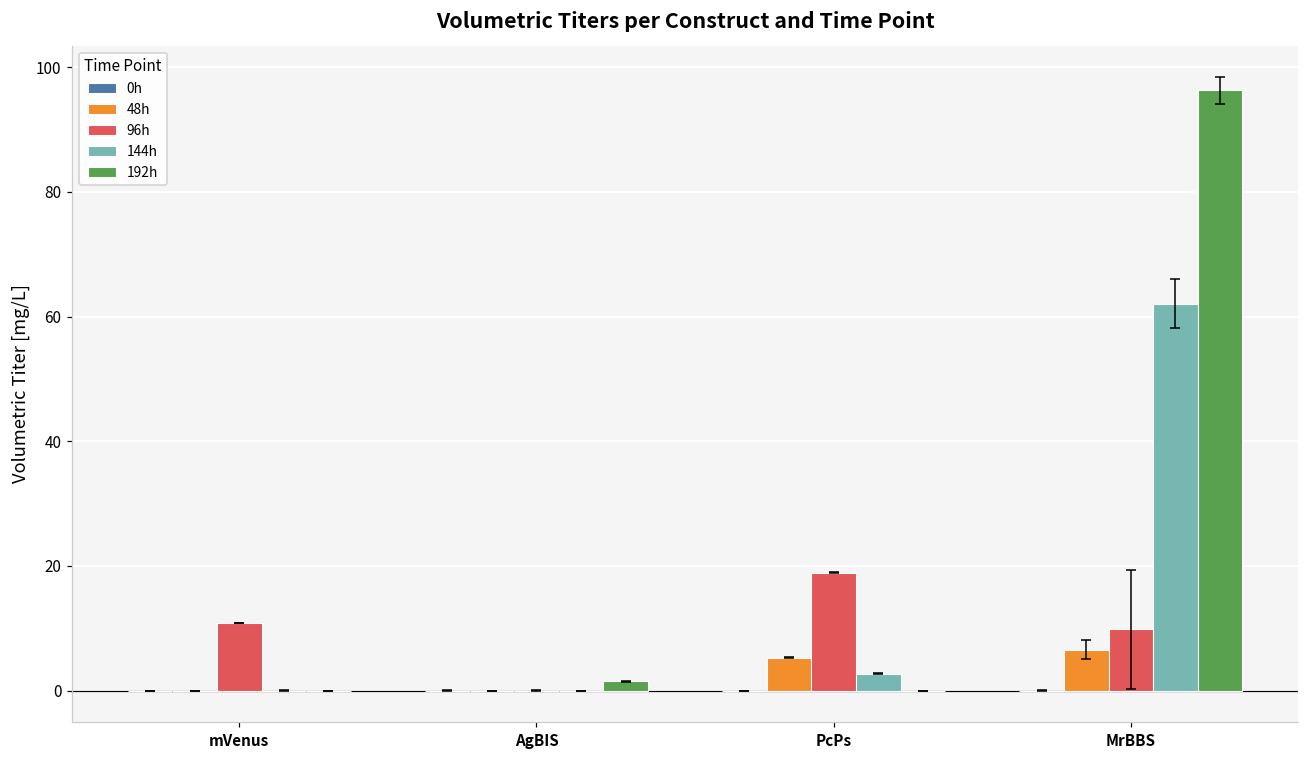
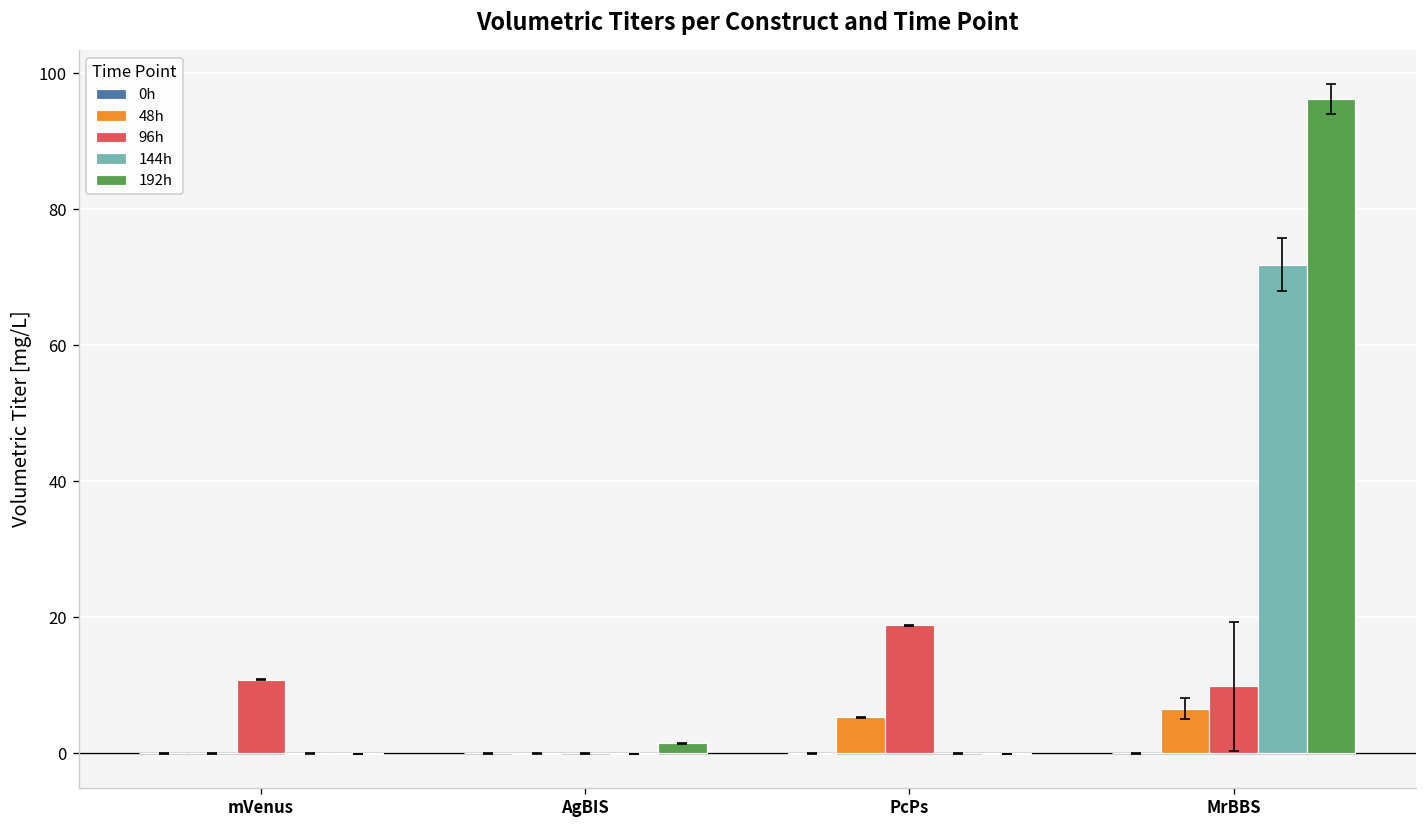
  {
    "48h": {
      "PcPs": 5,
      "MrBBS": 7
    },
    "96h": {
      "mVenus": 11,
      "PcPs": 19,
      "MrBBS": 10
    },
    "144h": {
-     "PcPs": 3,
-     "MrBBS": 62
+     "PcPs": 0,
+     "MrBBS": 72
    },
    "192h": {
      "AgBIS": 1,
      "MrBBS": 96
    }
  }
